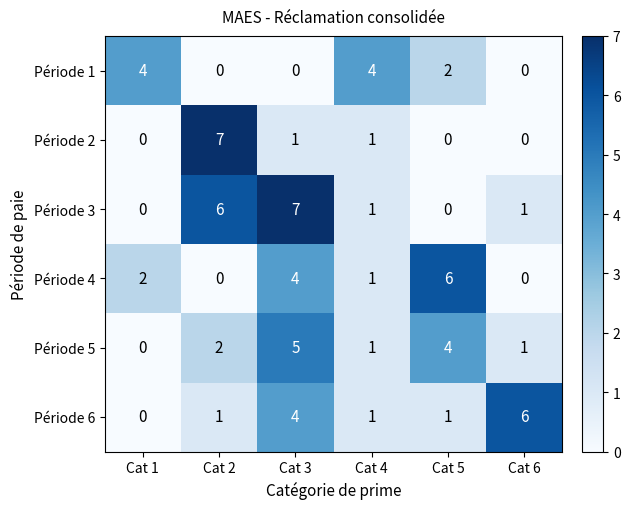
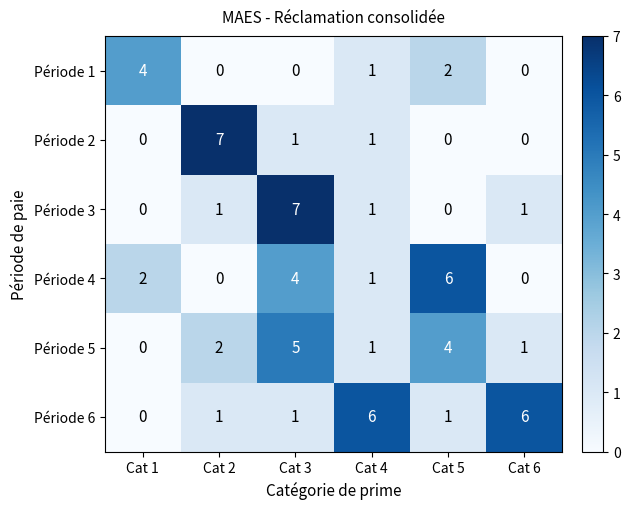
  {
    "Période 1": {
      "Cat 1": 4,
      "Cat 2": 0,
      "Cat 3": 0,
-     "Cat 4": 4,
+     "Cat 4": 1,
      "Cat 5": 2,
      "Cat 6": 0
    },
    "Période 2": {
      "Cat 1": 0,
      "Cat 2": 7,
      "Cat 3": 1,
      "Cat 4": 1,
      "Cat 5": 0,
      "Cat 6": 0
    },
    "Période 3": {
      "Cat 1": 0,
-     "Cat 2": 6,
+     "Cat 2": 1,
      "Cat 3": 7,
      "Cat 4": 1,
      "Cat 5": 0,
      "Cat 6": 1
    },
    "Période 4": {
      "Cat 1": 2,
      "Cat 2": 0,
      "Cat 3": 4,
      "Cat 4": 1,
      "Cat 5": 6,
      "Cat 6": 0
    },
    "Période 5": {
      "Cat 1": 0,
      "Cat 2": 2,
      "Cat 3": 5,
      "Cat 4": 1,
      "Cat 5": 4,
      "Cat 6": 1
    },
    "Période 6": {
      "Cat 1": 0,
      "Cat 2": 1,
-     "Cat 3": 4,
-     "Cat 4": 1,
+     "Cat 3": 1,
+     "Cat 4": 6,
      "Cat 5": 1,
      "Cat 6": 6
    }
  }
